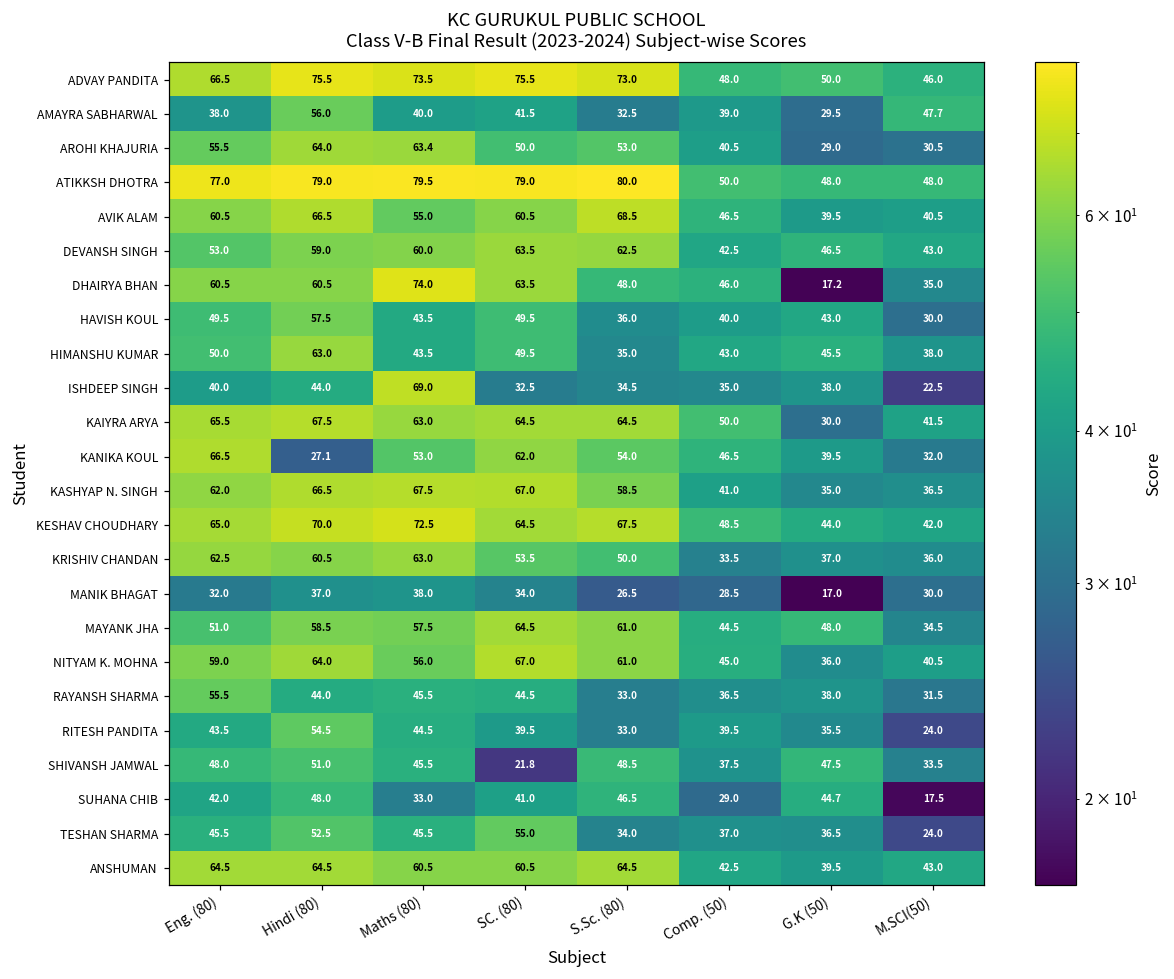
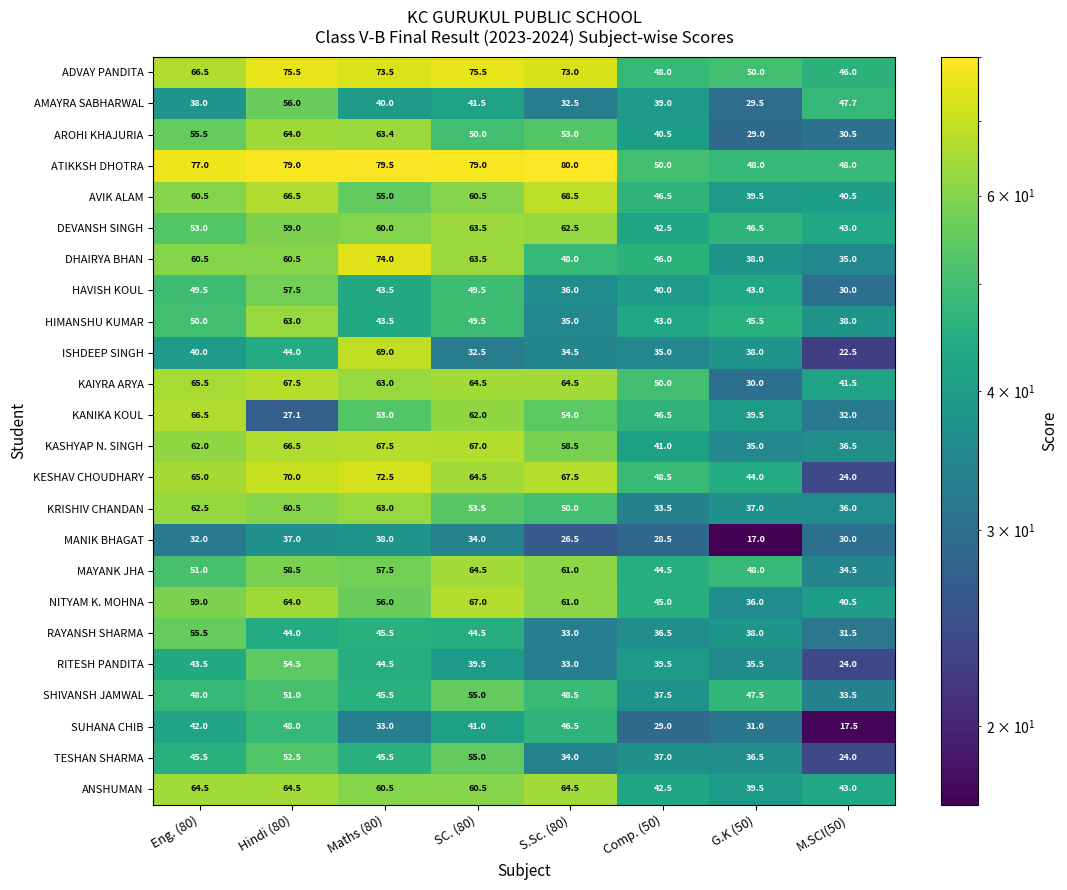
  {
    "ADVAY PANDITA": {
      "Eng. (80)": 66.5,
      "Hindi (80)": 75.5,
      "Maths (80)": 73.5,
      "SC. (80)": 75.5,
      "S.Sc. (80)": 73.0,
      "Comp. (50)": 48.0,
      "G.K (50)": 50.0,
      "M.SCI(50)": 46.0
    },
    "AMAYRA SABHARWAL": {
      "Eng. (80)": 38.0,
      "Hindi (80)": 56.0,
      "Maths (80)": 40.0,
      "SC. (80)": 41.5,
      "S.Sc. (80)": 32.5,
      "Comp. (50)": 39.0,
      "G.K (50)": 29.5,
      "M.SCI(50)": 47.7
    },
    "AROHI KHAJURIA": {
      "Eng. (80)": 55.5,
      "Hindi (80)": 64.0,
      "Maths (80)": 63.4,
      "SC. (80)": 50.0,
      "S.Sc. (80)": 53.0,
      "Comp. (50)": 40.5,
      "G.K (50)": 29.0,
      "M.SCI(50)": 30.5
    },
    "ATIKKSH DHOTRA": {
      "Eng. (80)": 77.0,
      "Hindi (80)": 79.0,
      "Maths (80)": 79.5,
      "SC. (80)": 79.0,
      "S.Sc. (80)": 80.0,
      "Comp. (50)": 50.0,
      "G.K (50)": 48.0,
      "M.SCI(50)": 48.0
    },
    "AVIK ALAM": {
      "Eng. (80)": 60.5,
      "Hindi (80)": 66.5,
      "Maths (80)": 55.0,
      "SC. (80)": 60.5,
      "S.Sc. (80)": 68.5,
      "Comp. (50)": 46.5,
      "G.K (50)": 39.5,
      "M.SCI(50)": 40.5
    },
    "DEVANSH SINGH": {
      "Eng. (80)": 53.0,
      "Hindi (80)": 59.0,
      "Maths (80)": 60.0,
      "SC. (80)": 63.5,
      "S.Sc. (80)": 62.5,
      "Comp. (50)": 42.5,
      "G.K (50)": 46.5,
      "M.SCI(50)": 43.0
    },
    "DHAIRYA BHAN": {
      "Eng. (80)": 60.5,
      "Hindi (80)": 60.5,
      "Maths (80)": 74.0,
      "SC. (80)": 63.5,
      "S.Sc. (80)": 48.0,
      "Comp. (50)": 46.0,
-     "G.K (50)": 17.2,
+     "G.K (50)": 38.0,
      "M.SCI(50)": 35.0
    },
    "HAVISH KOUL": {
      "Eng. (80)": 49.5,
      "Hindi (80)": 57.5,
      "Maths (80)": 43.5,
      "SC. (80)": 49.5,
      "S.Sc. (80)": 36.0,
      "Comp. (50)": 40.0,
      "G.K (50)": 43.0,
      "M.SCI(50)": 30.0
    },
    "HIMANSHU KUMAR": {
      "Eng. (80)": 50.0,
      "Hindi (80)": 63.0,
      "Maths (80)": 43.5,
      "SC. (80)": 49.5,
      "S.Sc. (80)": 35.0,
      "Comp. (50)": 43.0,
      "G.K (50)": 45.5,
      "M.SCI(50)": 38.0
    },
    "ISHDEEP SINGH": {
      "Eng. (80)": 40.0,
      "Hindi (80)": 44.0,
      "Maths (80)": 69.0,
      "SC. (80)": 32.5,
      "S.Sc. (80)": 34.5,
      "Comp. (50)": 35.0,
      "G.K (50)": 38.0,
      "M.SCI(50)": 22.5
    },
    "KAIYRA ARYA": {
      "Eng. (80)": 65.5,
      "Hindi (80)": 67.5,
      "Maths (80)": 63.0,
      "SC. (80)": 64.5,
      "S.Sc. (80)": 64.5,
      "Comp. (50)": 50.0,
      "G.K (50)": 30.0,
      "M.SCI(50)": 41.5
    },
    "KANIKA KOUL": {
      "Eng. (80)": 66.5,
      "Hindi (80)": 27.1,
      "Maths (80)": 53.0,
      "SC. (80)": 62.0,
      "S.Sc. (80)": 54.0,
      "Comp. (50)": 46.5,
      "G.K (50)": 39.5,
      "M.SCI(50)": 32.0
    },
    "KASHYAP N. SINGH": {
      "Eng. (80)": 62.0,
      "Hindi (80)": 66.5,
      "Maths (80)": 67.5,
      "SC. (80)": 67.0,
      "S.Sc. (80)": 58.5,
      "Comp. (50)": 41.0,
      "G.K (50)": 35.0,
      "M.SCI(50)": 36.5
    },
    "KESHAV CHOUDHARY": {
      "Eng. (80)": 65.0,
      "Hindi (80)": 70.0,
      "Maths (80)": 72.5,
      "SC. (80)": 64.5,
      "S.Sc. (80)": 67.5,
      "Comp. (50)": 48.5,
      "G.K (50)": 44.0,
-     "M.SCI(50)": 42.0
+     "M.SCI(50)": 24.0
    },
    "KRISHIV CHANDAN": {
      "Eng. (80)": 62.5,
      "Hindi (80)": 60.5,
      "Maths (80)": 63.0,
      "SC. (80)": 53.5,
      "S.Sc. (80)": 50.0,
      "Comp. (50)": 33.5,
      "G.K (50)": 37.0,
      "M.SCI(50)": 36.0
    },
    "MANIK BHAGAT": {
      "Eng. (80)": 32.0,
      "Hindi (80)": 37.0,
      "Maths (80)": 38.0,
      "SC. (80)": 34.0,
      "S.Sc. (80)": 26.5,
      "Comp. (50)": 28.5,
      "G.K (50)": 17.0,
      "M.SCI(50)": 30.0
    },
    "MAYANK JHA": {
      "Eng. (80)": 51.0,
      "Hindi (80)": 58.5,
      "Maths (80)": 57.5,
      "SC. (80)": 64.5,
      "S.Sc. (80)": 61.0,
      "Comp. (50)": 44.5,
      "G.K (50)": 48.0,
      "M.SCI(50)": 34.5
    },
    "NITYAM K. MOHNA": {
      "Eng. (80)": 59.0,
      "Hindi (80)": 64.0,
      "Maths (80)": 56.0,
      "SC. (80)": 67.0,
      "S.Sc. (80)": 61.0,
      "Comp. (50)": 45.0,
      "G.K (50)": 36.0,
      "M.SCI(50)": 40.5
    },
    "RAYANSH SHARMA": {
      "Eng. (80)": 55.5,
      "Hindi (80)": 44.0,
      "Maths (80)": 45.5,
      "SC. (80)": 44.5,
      "S.Sc. (80)": 33.0,
      "Comp. (50)": 36.5,
      "G.K (50)": 38.0,
      "M.SCI(50)": 31.5
    },
    "RITESH PANDITA": {
      "Eng. (80)": 43.5,
      "Hindi (80)": 54.5,
      "Maths (80)": 44.5,
      "SC. (80)": 39.5,
      "S.Sc. (80)": 33.0,
      "Comp. (50)": 39.5,
      "G.K (50)": 35.5,
      "M.SCI(50)": 24.0
    },
    "SHIVANSH JAMWAL": {
      "Eng. (80)": 48.0,
      "Hindi (80)": 51.0,
      "Maths (80)": 45.5,
-     "SC. (80)": 21.8,
+     "SC. (80)": 55.0,
      "S.Sc. (80)": 48.5,
      "Comp. (50)": 37.5,
      "G.K (50)": 47.5,
      "M.SCI(50)": 33.5
    },
    "SUHANA CHIB": {
      "Eng. (80)": 42.0,
      "Hindi (80)": 48.0,
      "Maths (80)": 33.0,
      "SC. (80)": 41.0,
      "S.Sc. (80)": 46.5,
      "Comp. (50)": 29.0,
-     "G.K (50)": 44.7,
+     "G.K (50)": 31.0,
      "M.SCI(50)": 17.5
    },
    "TESHAN SHARMA": {
      "Eng. (80)": 45.5,
      "Hindi (80)": 52.5,
      "Maths (80)": 45.5,
      "SC. (80)": 55.0,
      "S.Sc. (80)": 34.0,
      "Comp. (50)": 37.0,
      "G.K (50)": 36.5,
      "M.SCI(50)": 24.0
    },
    "ANSHUMAN": {
      "Eng. (80)": 64.5,
      "Hindi (80)": 64.5,
      "Maths (80)": 60.5,
      "SC. (80)": 60.5,
      "S.Sc. (80)": 64.5,
      "Comp. (50)": 42.5,
      "G.K (50)": 39.5,
      "M.SCI(50)": 43.0
    }
  }
